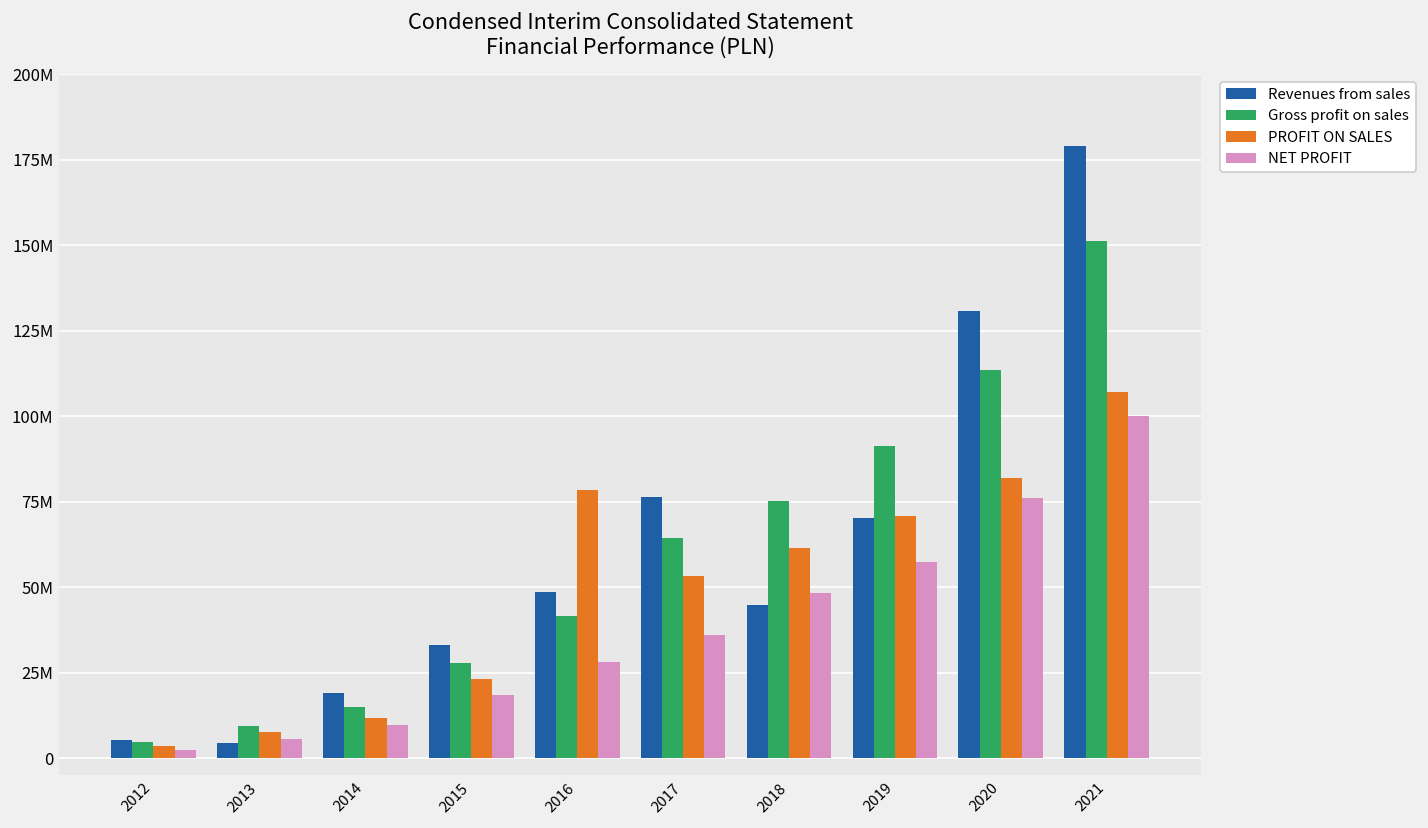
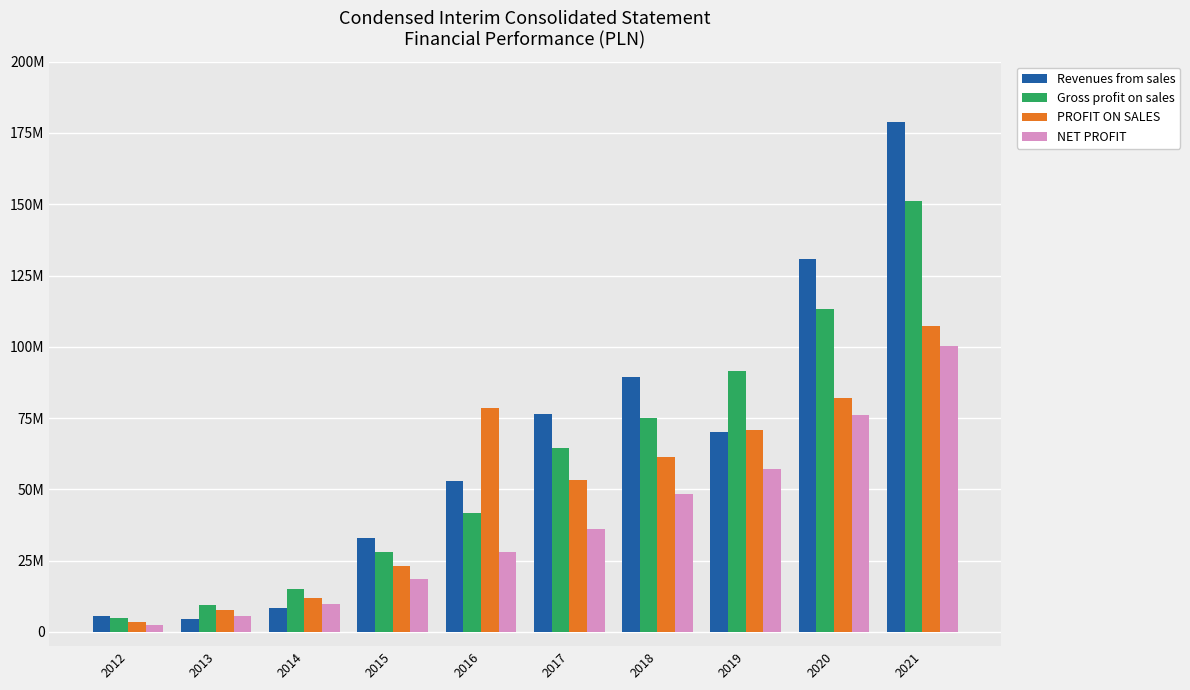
  {
    "Revenues from sales": {
      "2012": 5000000,
      "2013": 5000000,
-     "2014": 19000000,
+     "2014": 9000000,
      "2015": 33000000,
-     "2016": 49000000,
+     "2016": 53000000,
      "2017": 76000000,
-     "2018": 45000000,
+     "2018": 89000000,
      "2019": 70000000,
      "2020": 131000000,
      "2021": 179000000
    },
    "Gross profit on sales": {
      "2012": 5000000,
      "2013": 9000000,
      "2014": 15000000,
      "2015": 28000000,
      "2016": 42000000,
      "2017": 65000000,
      "2018": 75000000,
      "2019": 91000000,
      "2020": 113000000,
      "2021": 151000000
    },
    "PROFIT ON SALES": {
      "2012": 3000000,
      "2013": 8000000,
      "2014": 12000000,
      "2015": 23000000,
      "2016": 78000000,
      "2017": 53000000,
      "2018": 61000000,
      "2019": 71000000,
      "2020": 82000000,
      "2021": 107000000
    },
    "NET PROFIT": {
      "2012": 2000000,
      "2013": 6000000,
      "2014": 10000000,
      "2015": 19000000,
      "2016": 28000000,
      "2017": 36000000,
      "2018": 48000000,
      "2019": 57000000,
      "2020": 76000000,
      "2021": 100000000
    }
  }
